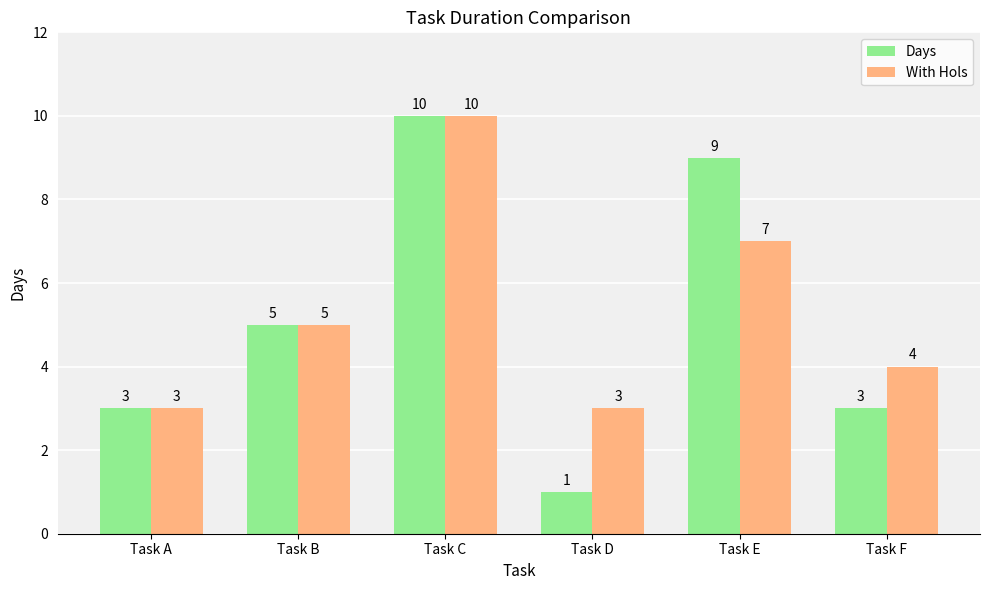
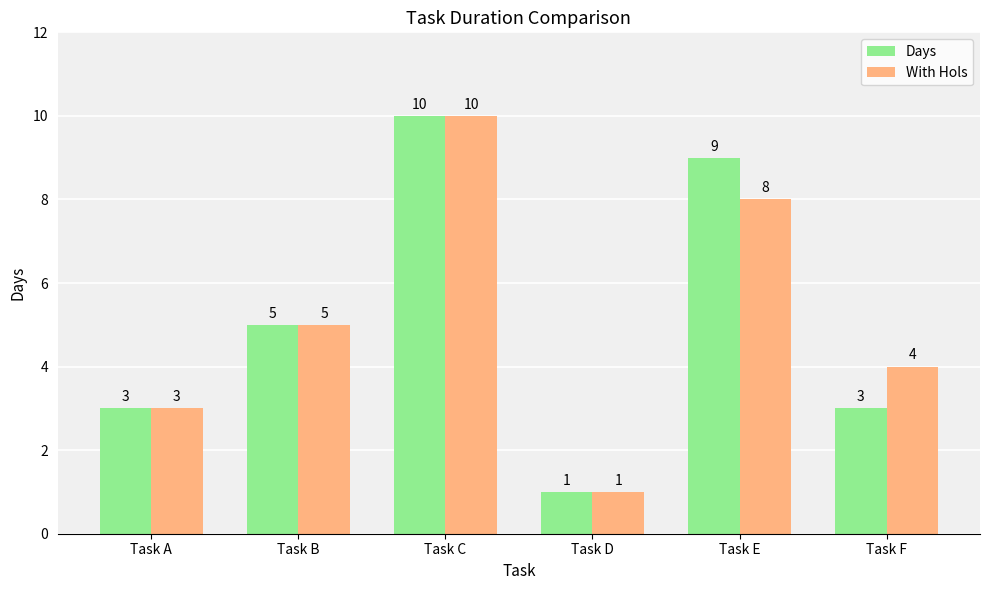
  {
    "Days": {
      "Task A": 3,
      "Task B": 5,
      "Task C": 10,
      "Task D": 1,
      "Task E": 9,
      "Task F": 3
    },
    "With Hols": {
      "Task A": 3,
      "Task B": 5,
      "Task C": 10,
-     "Task D": 3,
-     "Task E": 7,
+     "Task D": 1,
+     "Task E": 8,
      "Task F": 4
    }
  }
